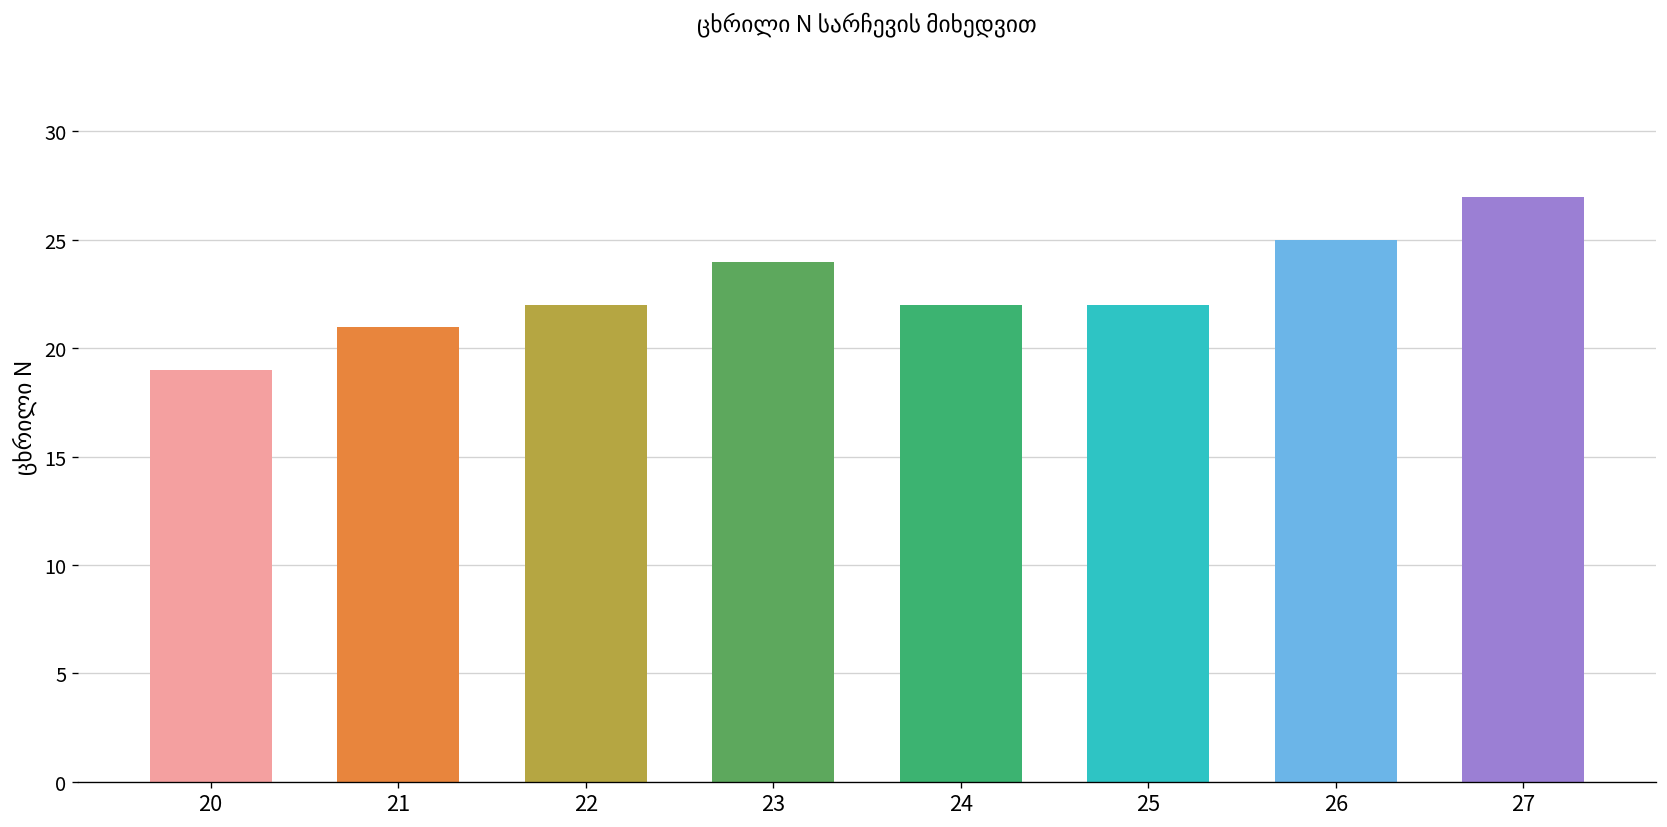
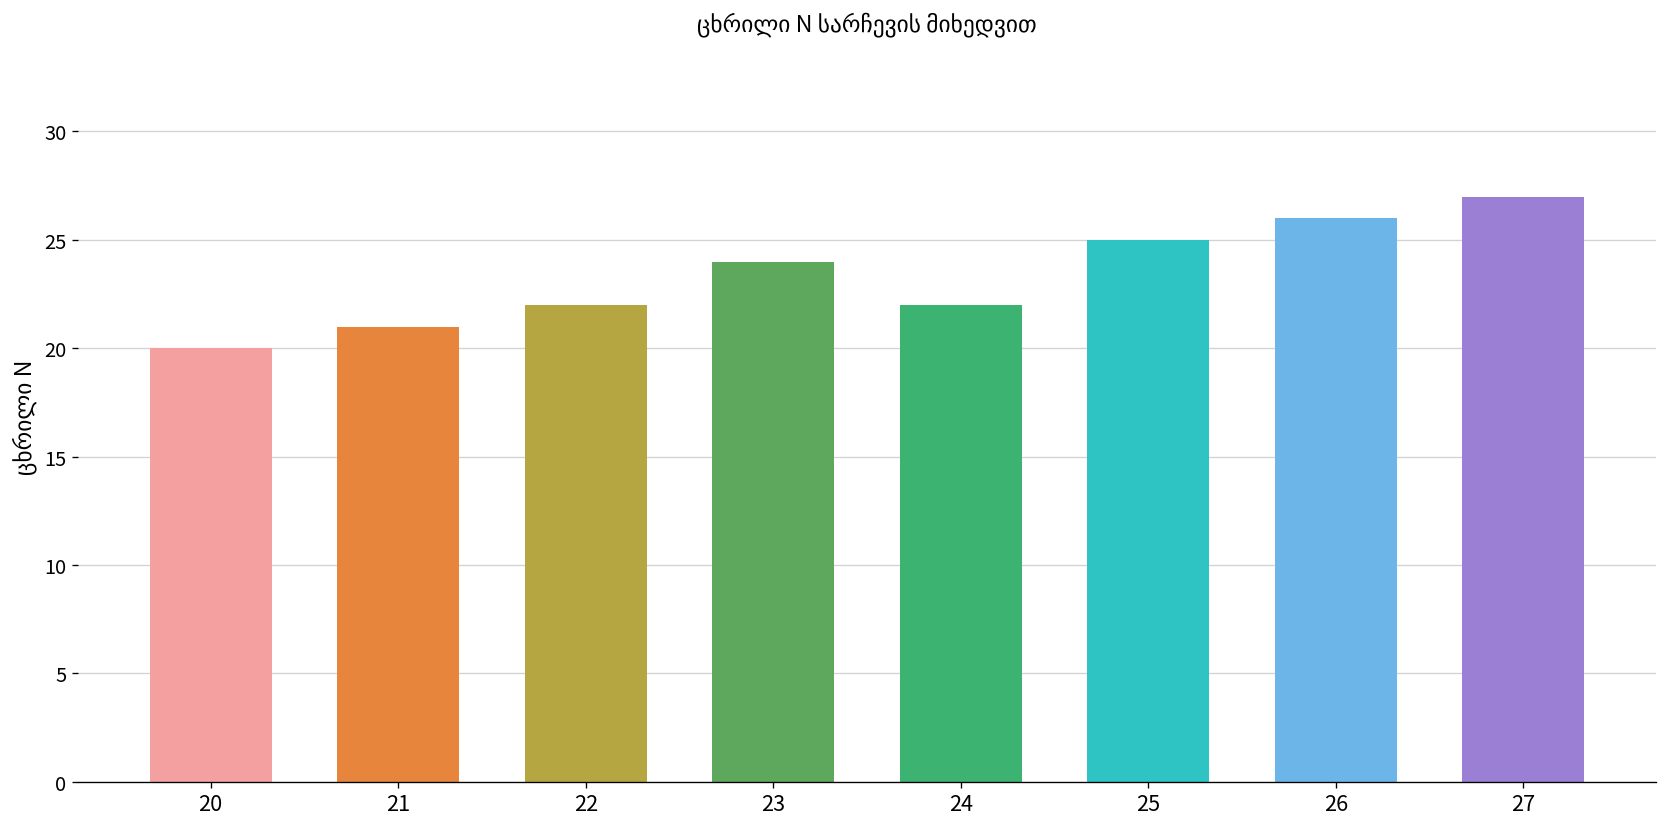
  {
-   "20": 19,
+   "20": 20,
    "21": 21,
    "22": 22,
    "23": 24,
    "24": 22,
-   "25": 22,
-   "26": 25,
+   "25": 25,
+   "26": 26,
    "27": 27
  }
